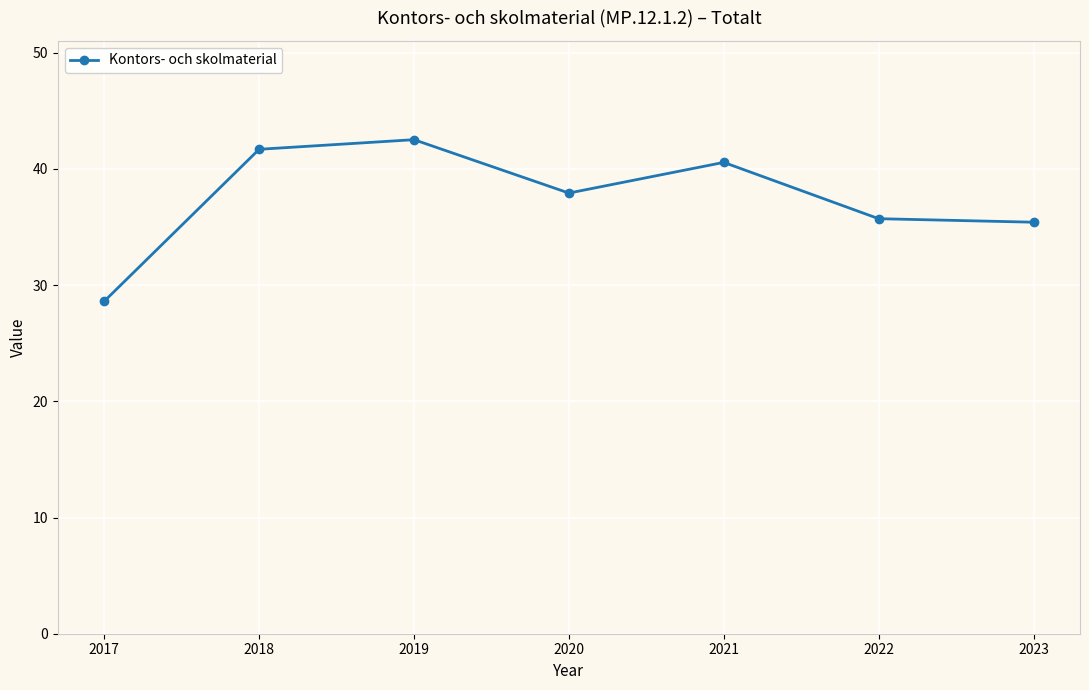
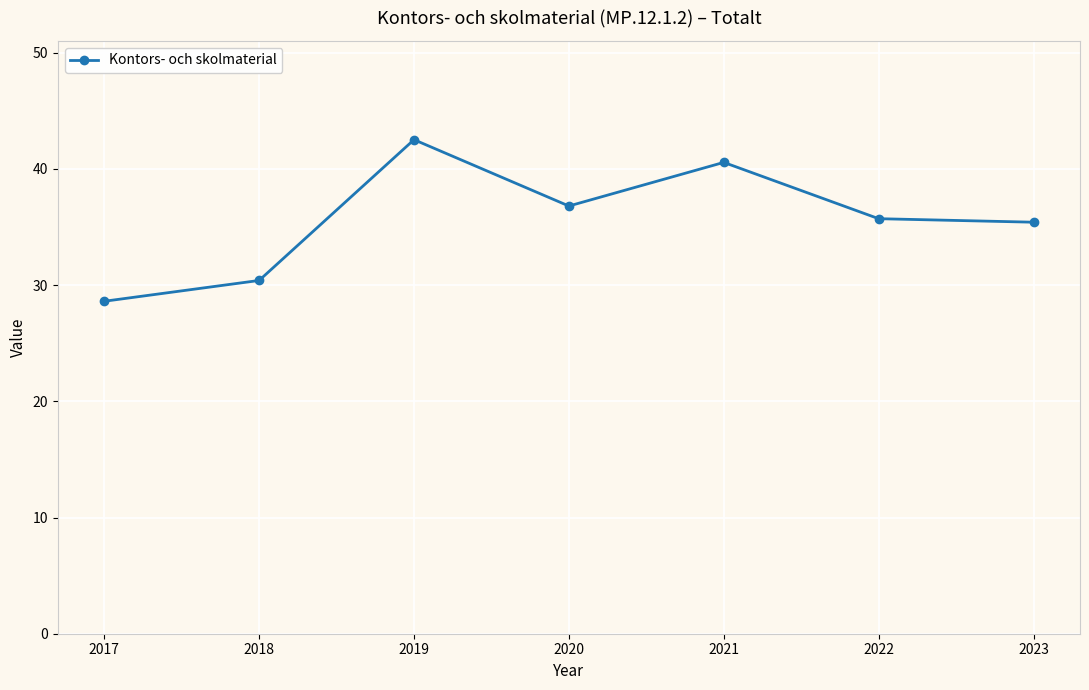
  {
    "2017": 28.6,
-   "2018": 41.7,
+   "2018": 30.4,
    "2019": 42.5,
-   "2020": 37.9,
+   "2020": 36.8,
    "2021": 40.6,
    "2022": 35.7,
    "2023": 35.4
  }
